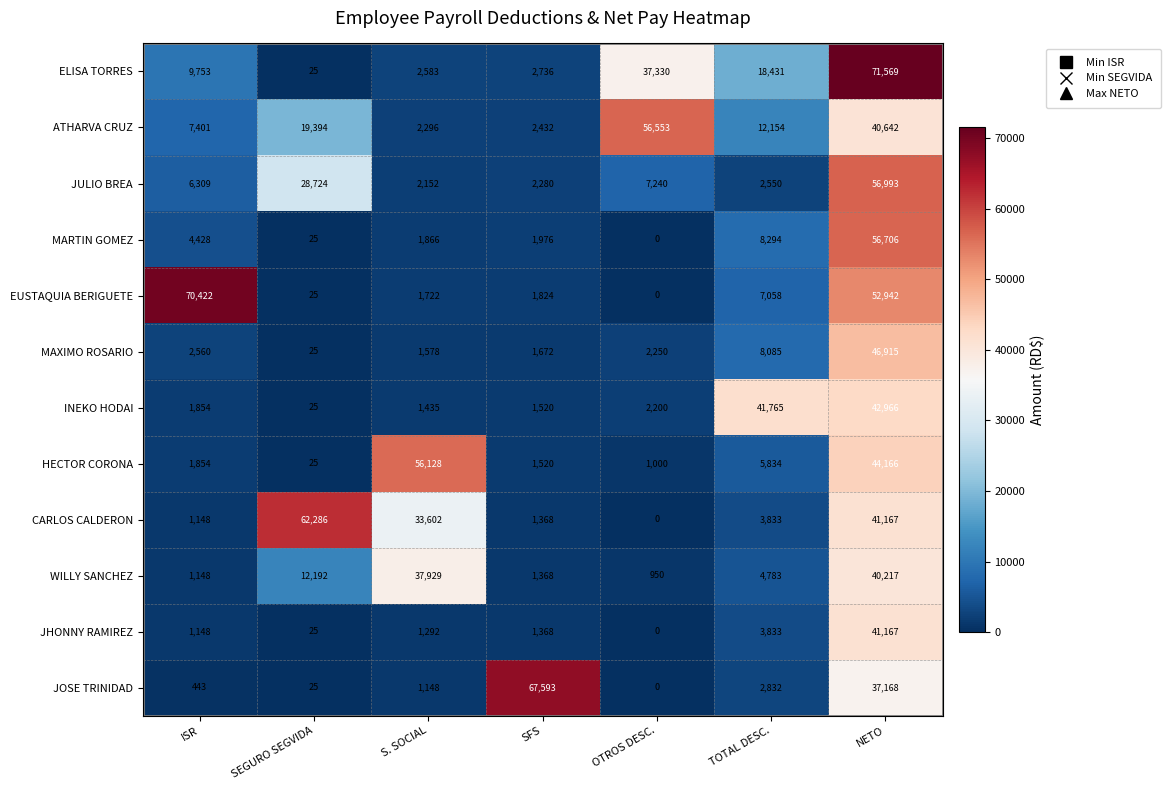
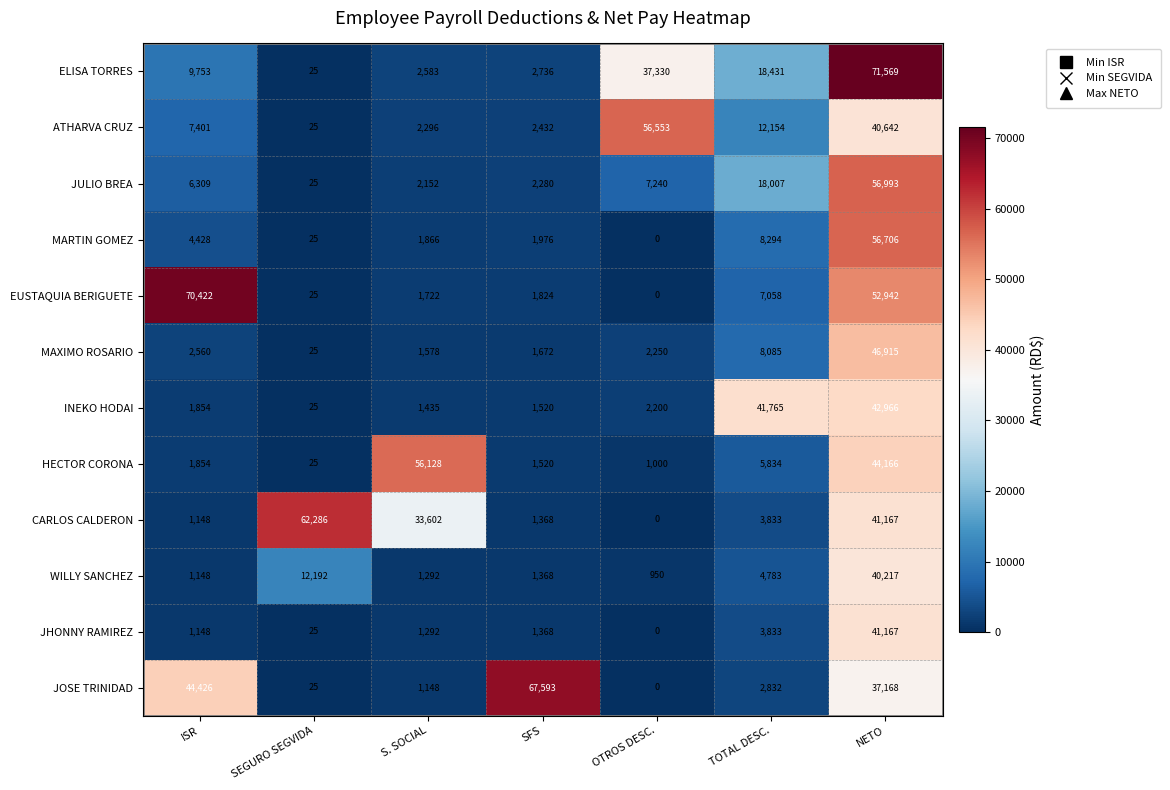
  {
    "ELISA TORRES": {
      "ISR": "9,753",
      "SEGURO SEGVIDA": "25",
      "S. SOCIAL": "2,583",
      "SFS": "2,736",
      "OTROS DESC.": "37,330",
      "TOTAL DESC.": "18,431",
      "NETO": "71,569"
    },
    "ATHARVA CRUZ": {
      "ISR": "7,401",
-     "SEGURO SEGVIDA": "19,394",
+     "SEGURO SEGVIDA": "25",
      "S. SOCIAL": "2,296",
      "SFS": "2,432",
      "OTROS DESC.": "56,553",
      "TOTAL DESC.": "12,154",
      "NETO": "40,642"
    },
    "JULIO BREA": {
      "ISR": "6,309",
-     "SEGURO SEGVIDA": "28,724",
+     "SEGURO SEGVIDA": "25",
      "S. SOCIAL": "2,152",
      "SFS": "2,280",
      "OTROS DESC.": "7,240",
-     "TOTAL DESC.": "2,550",
+     "TOTAL DESC.": "18,007",
      "NETO": "56,993"
    },
    "MARTIN GOMEZ": {
      "ISR": "4,428",
      "SEGURO SEGVIDA": "25",
      "S. SOCIAL": "1,866",
      "SFS": "1,976",
      "OTROS DESC.": "0",
      "TOTAL DESC.": "8,294",
      "NETO": "56,706"
    },
    "EUSTAQUIA BERIGUETE": {
      "ISR": "70,422",
      "SEGURO SEGVIDA": "25",
      "S. SOCIAL": "1,722",
      "SFS": "1,824",
      "OTROS DESC.": "0",
      "TOTAL DESC.": "7,058",
      "NETO": "52,942"
    },
    "MAXIMO ROSARIO": {
      "ISR": "2,560",
      "SEGURO SEGVIDA": "25",
      "S. SOCIAL": "1,578",
      "SFS": "1,672",
      "OTROS DESC.": "2,250",
      "TOTAL DESC.": "8,085",
      "NETO": "46,915"
    },
    "INEKO HODAI": {
      "ISR": "1,854",
      "SEGURO SEGVIDA": "25",
      "S. SOCIAL": "1,435",
      "SFS": "1,520",
      "OTROS DESC.": "2,200",
      "TOTAL DESC.": "41,765",
      "NETO": "42,966"
    },
    "HECTOR CORONA": {
      "ISR": "1,854",
      "SEGURO SEGVIDA": "25",
      "S. SOCIAL": "56,128",
      "SFS": "1,520",
      "OTROS DESC.": "1,000",
      "TOTAL DESC.": "5,834",
      "NETO": "44,166"
    },
    "CARLOS CALDERON": {
      "ISR": "1,148",
      "SEGURO SEGVIDA": "62,286",
      "S. SOCIAL": "33,602",
      "SFS": "1,368",
      "OTROS DESC.": "0",
      "TOTAL DESC.": "3,833",
      "NETO": "41,167"
    },
    "WILLY SANCHEZ": {
      "ISR": "1,148",
      "SEGURO SEGVIDA": "12,192",
-     "S. SOCIAL": "37,929",
+     "S. SOCIAL": "1,292",
      "SFS": "1,368",
      "OTROS DESC.": "950",
      "TOTAL DESC.": "4,783",
      "NETO": "40,217"
    },
    "JHONNY RAMIREZ": {
      "ISR": "1,148",
      "SEGURO SEGVIDA": "25",
      "S. SOCIAL": "1,292",
      "SFS": "1,368",
      "OTROS DESC.": "0",
      "TOTAL DESC.": "3,833",
      "NETO": "41,167"
    },
    "JOSE TRINIDAD": {
-     "ISR": "443",
+     "ISR": "44,426",
      "SEGURO SEGVIDA": "25",
      "S. SOCIAL": "1,148",
      "SFS": "67,593",
      "OTROS DESC.": "0",
      "TOTAL DESC.": "2,832",
      "NETO": "37,168"
    }
  }
